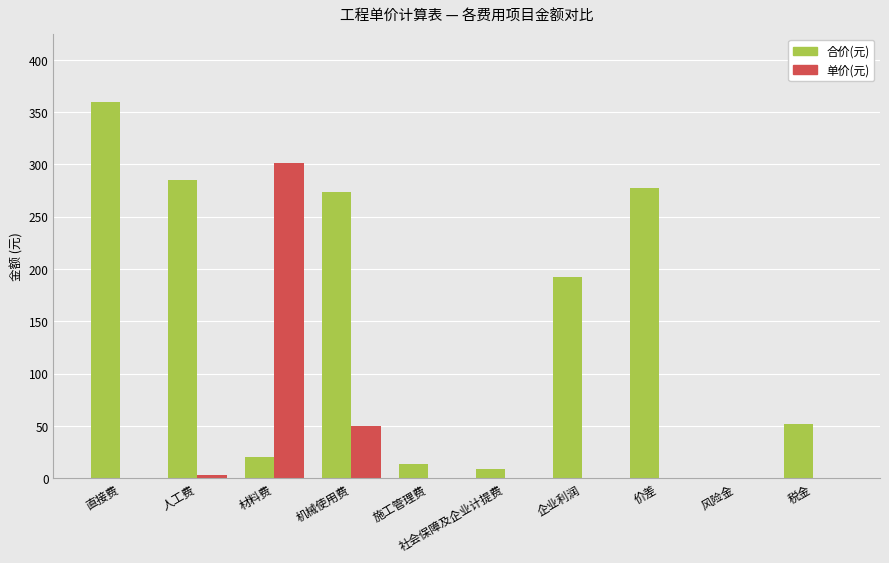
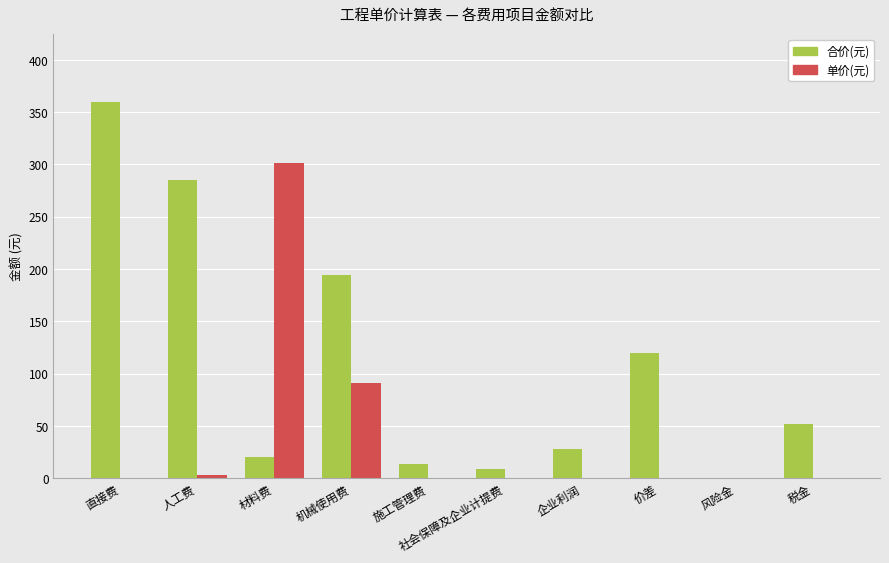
  {
    "合价(元)": {
      "直接费": 360,
      "人工费": 285,
      "材料费": 20,
-     "机械使用费": 274,
+     "机械使用费": 194,
      "施工管理费": 13,
      "社会保障及企业计提费": 9,
-     "企业利润": 193,
-     "价差": 278,
+     "企业利润": 28,
+     "价差": 119,
      "风险金": 0,
      "税金": 52
    },
    "单价(元)": {
      "直接费": 0,
      "人工费": 3,
      "材料费": 301,
-     "机械使用费": 50,
+     "机械使用费": 91,
      "施工管理费": 0,
      "社会保障及企业计提费": 0,
      "企业利润": 0,
      "价差": 0,
      "风险金": 0,
      "税金": 0
    }
  }
